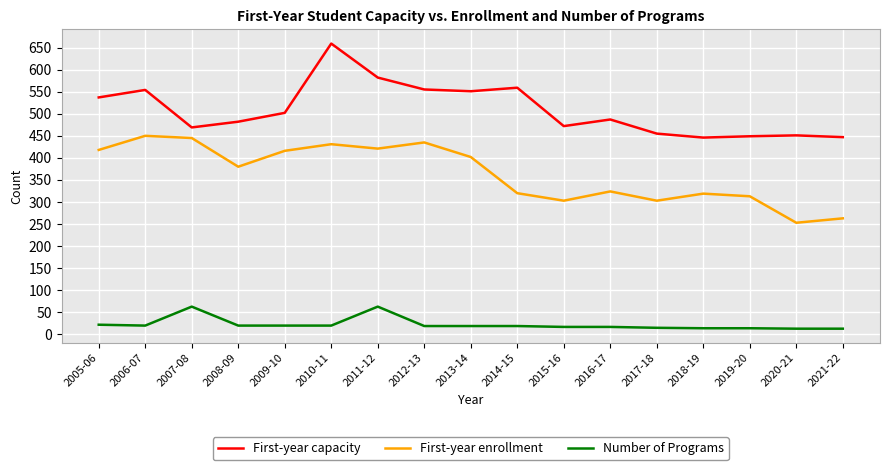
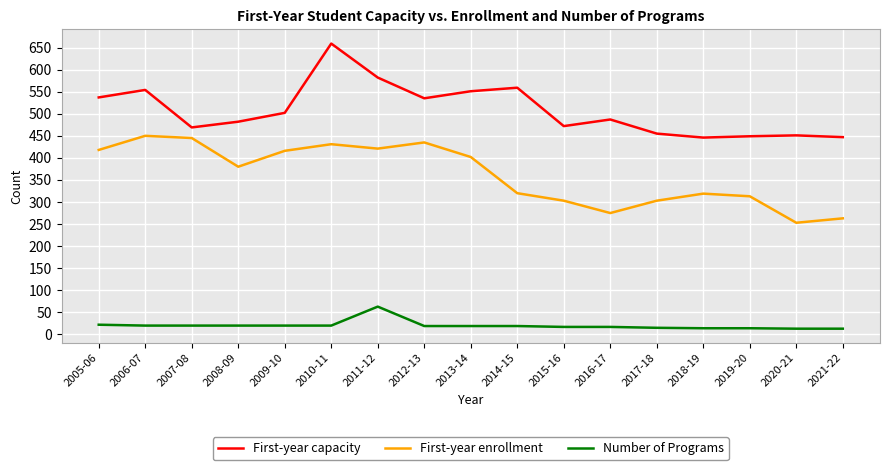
  {
    "First-year capacity": {
      "2005-06": 540,
      "2006-07": 550,
      "2007-08": 470,
      "2008-09": 480,
      "2009-10": 500,
      "2010-11": 660,
      "2011-12": 580,
-     "2012-13": 560,
+     "2012-13": 540,
      "2013-14": 550,
      "2014-15": 560,
      "2015-16": 470,
      "2016-17": 490,
      "2017-18": 460,
      "2018-19": 450,
      "2019-20": 450,
      "2020-21": 450,
      "2021-22": 450
    },
    "First-year enrollment": {
      "2005-06": 420,
      "2006-07": 450,
      "2007-08": 450,
      "2008-09": 380,
      "2009-10": 420,
      "2010-11": 430,
      "2011-12": 420,
      "2012-13": 440,
      "2013-14": 400,
      "2014-15": 320,
      "2015-16": 300,
-     "2016-17": 320,
+     "2016-17": 280,
      "2017-18": 300,
      "2018-19": 320,
      "2019-20": 310,
      "2020-21": 250,
      "2021-22": 260
    },
    "Number of Programs": {
      "2005-06": 20,
      "2006-07": 20,
-     "2007-08": 60,
+     "2007-08": 20,
      "2008-09": 20,
      "2009-10": 20,
      "2010-11": 20,
      "2011-12": 60,
      "2012-13": 20,
      "2013-14": 20,
      "2014-15": 20,
      "2015-16": 20,
      "2016-17": 20,
      "2017-18": 20,
      "2018-19": 10,
      "2019-20": 10,
      "2020-21": 10,
      "2021-22": 10
    }
  }
